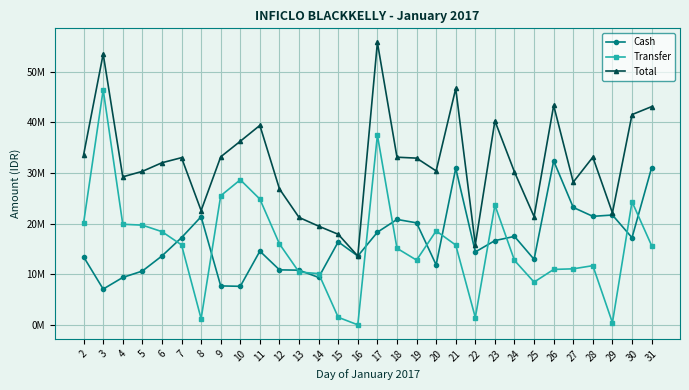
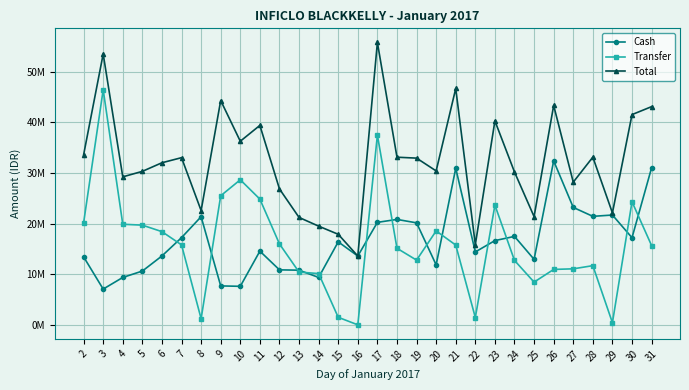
  {
    "Cash": {
      "2": 13000000,
      "3": 7000000,
      "4": 9000000,
      "5": 11000000,
      "6": 14000000,
      "7": 17000000,
      "8": 21000000,
      "9": 8000000,
      "10": 8000000,
      "11": 15000000,
      "12": 11000000,
      "14": 9000000,
      "15": 16000000,
-     "17": 18000000,
+     "17": 20000000,
      "18": 21000000,
      "19": 20000000,
      "20": 12000000,
      "21": 31000000,
      "22": 14000000,
      "23": 17000000,
      "24": 17000000,
      "25": 13000000,
      "26": 32000000,
      "27": 23000000,
      "28": 21000000,
      "30": 17000000,
      "31": 31000000
    },
    "Transfer": {
      "2": 20000000,
      "3": 46000000,
      "4": 20000000,
      "5": 20000000,
      "6": 18000000,
      "7": 16000000,
      "8": 1000000,
      "9": 25000000,
      "10": 29000000,
      "11": 25000000,
      "12": 16000000,
      "14": 10000000,
      "15": 1000000,
      "16": 0,
      "17": 37000000,
      "18": 15000000,
      "19": 13000000,
      "20": 19000000,
      "21": 16000000,
      "22": 1000000,
      "23": 24000000,
      "24": 13000000,
      "25": 8000000,
      "26": 11000000,
      "27": 11000000,
      "28": 12000000,
      "29": 0,
      "30": 24000000,
      "31": 16000000
    },
    "Total": {
      "2": 34000000,
      "3": 53000000,
      "4": 29000000,
      "5": 30000000,
      "6": 32000000,
      "7": 33000000,
      "8": 23000000,
-     "9": 33000000,
+     "9": 44000000,
      "10": 36000000,
      "11": 39000000,
      "12": 27000000,
      "13": 21000000,
      "14": 19000000,
      "15": 18000000,
      "17": 56000000,
      "18": 33000000,
      "19": 33000000,
      "20": 30000000,
      "21": 47000000,
      "22": 16000000,
      "23": 40000000,
      "24": 30000000,
      "25": 21000000,
      "26": 43000000,
      "27": 28000000,
      "28": 33000000,
      "30": 42000000,
      "31": 43000000
    }
  }
